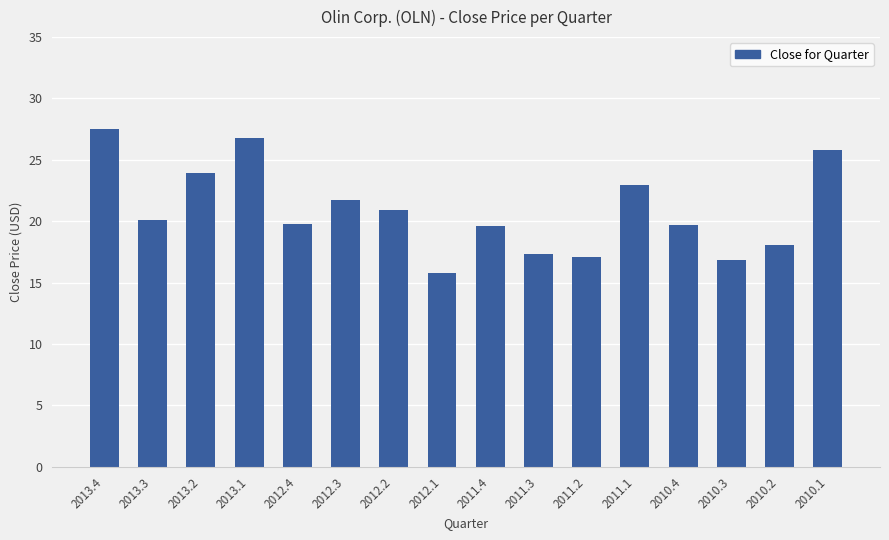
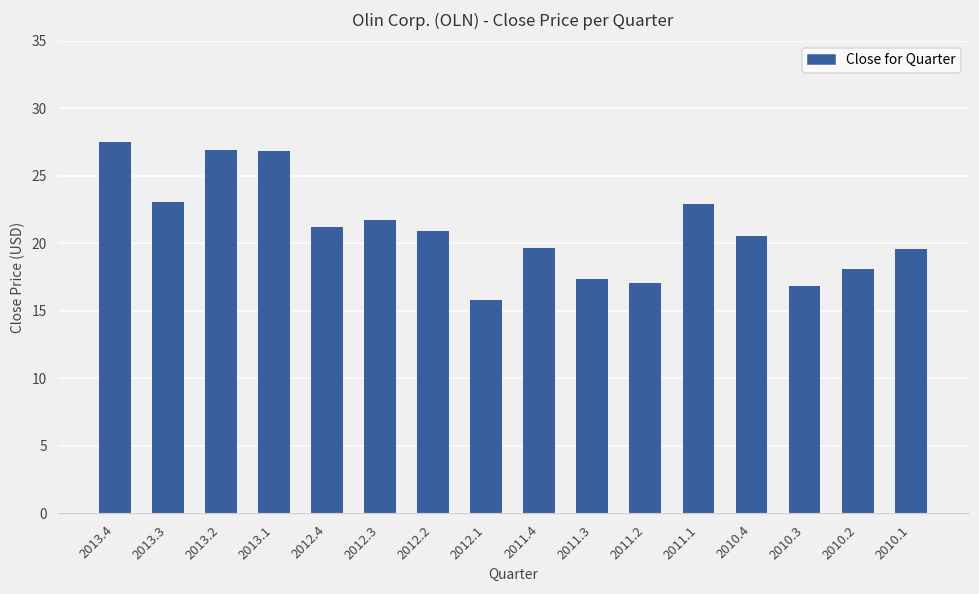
  {
    "2013.4": 27.5,
-   "2013.3": 20.1,
-   "2013.2": 23.9,
+   "2013.3": 23.1,
+   "2013.2": 27.0,
    "2013.1": 26.8,
-   "2012.4": 19.8,
+   "2012.4": 21.2,
    "2012.3": 21.7,
    "2012.2": 20.9,
    "2012.1": 15.8,
    "2011.4": 19.7,
    "2011.3": 17.4,
    "2011.2": 17.1,
    "2011.1": 22.9,
-   "2010.4": 19.7,
+   "2010.4": 20.5,
    "2010.3": 16.8,
    "2010.2": 18.1,
-   "2010.1": 25.8
+   "2010.1": 19.6
  }
